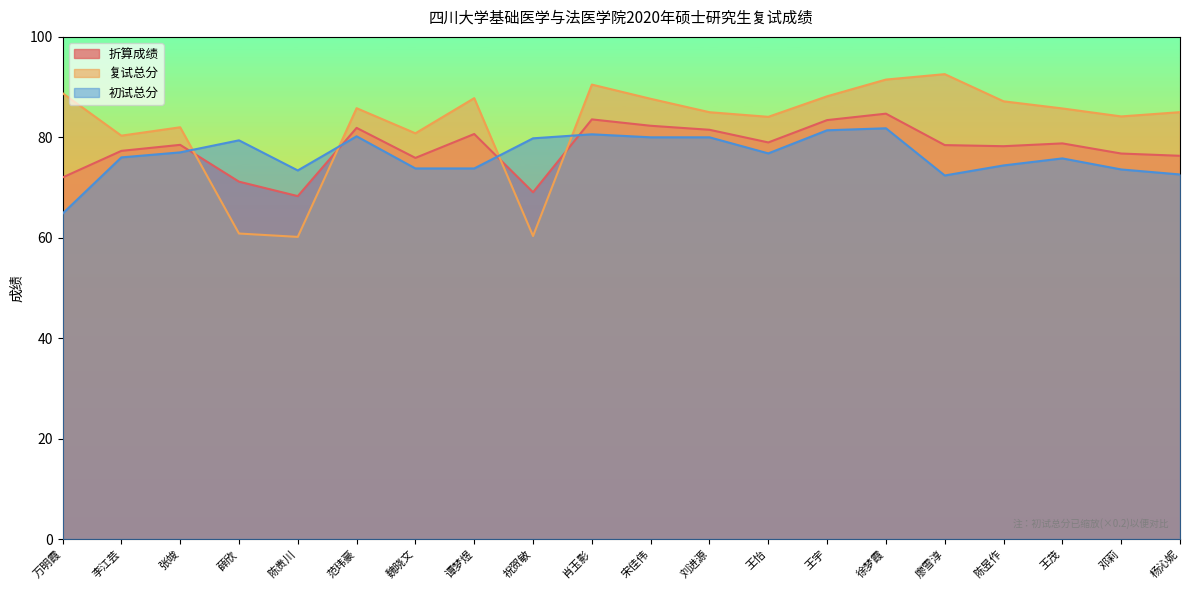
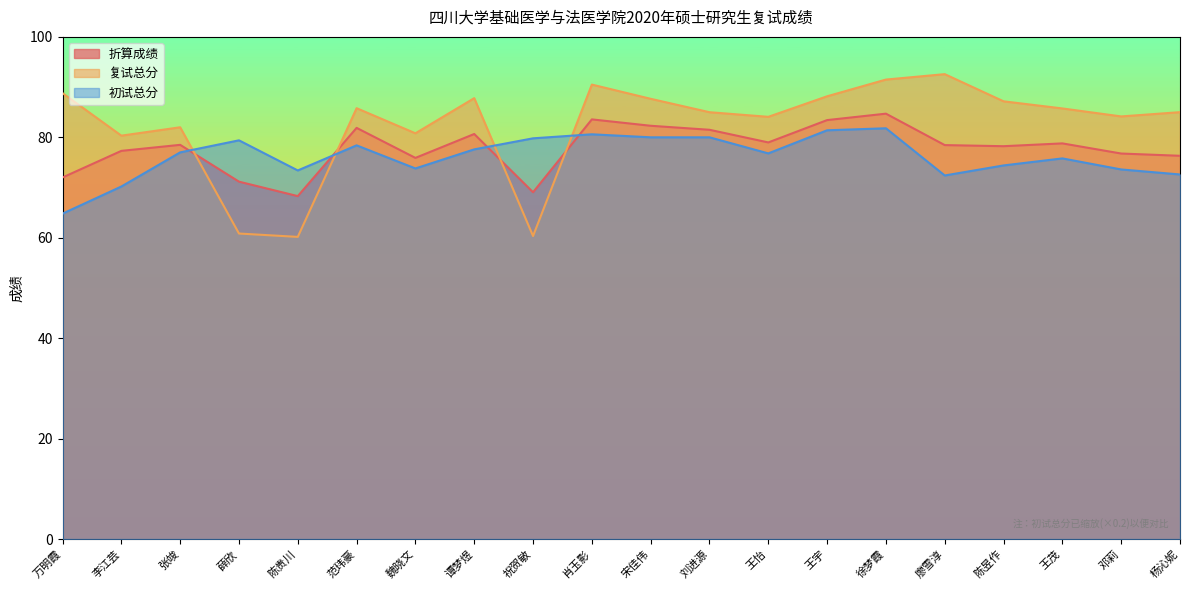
  {
    "初试总分": {
      "万明霞": 65,
-     "李江芸": 76,
+     "李江芸": 70,
      "张竣": 77,
      "薛欣": 79,
      "陈贵川": 73,
-     "范玮豪": 80,
+     "范玮豪": 78,
      "魏晓文": 74,
-     "谭梦煜": 74,
+     "谭梦煜": 78,
      "祝贺敏": 80,
      "肖玉影": 81,
      "宋佳伟": 80,
      "刘进源": 80,
      "王怡": 77,
      "王宇": 81,
      "徐梦霞": 82,
      "廖雪淳": 72,
      "陈昱作": 74,
      "王茂": 76,
      "邓莉": 74,
      "杨沁妮": 73
    }
  }
